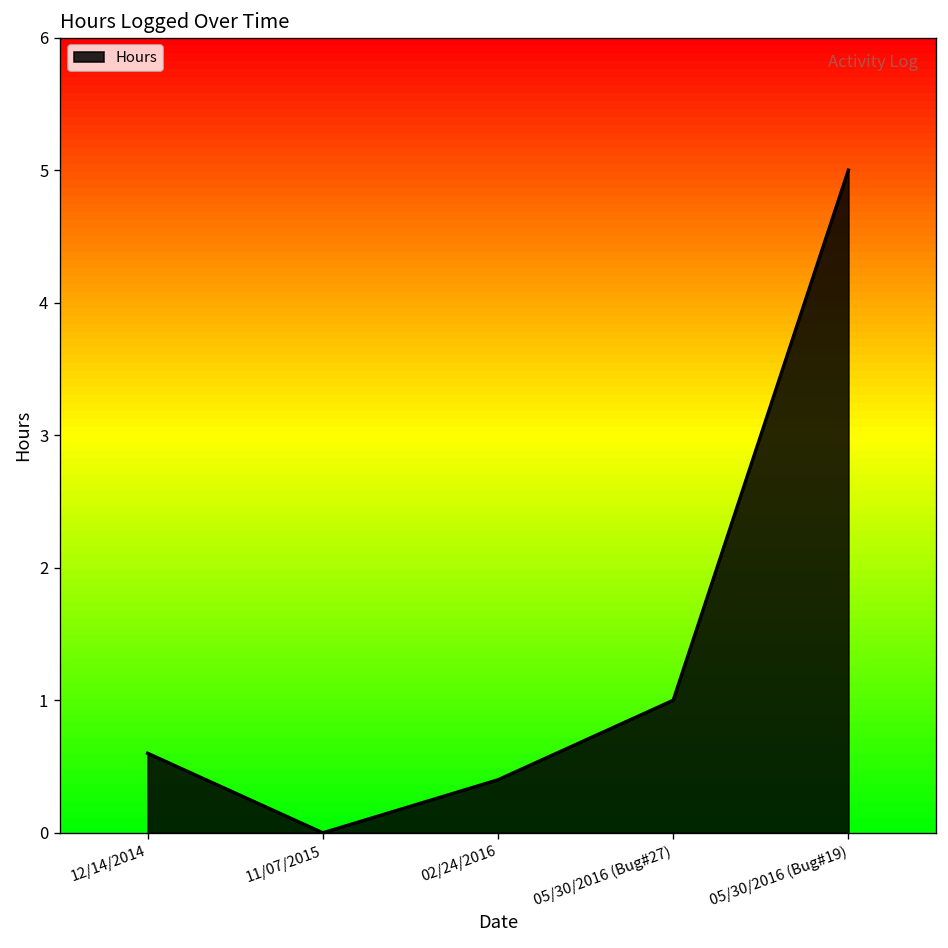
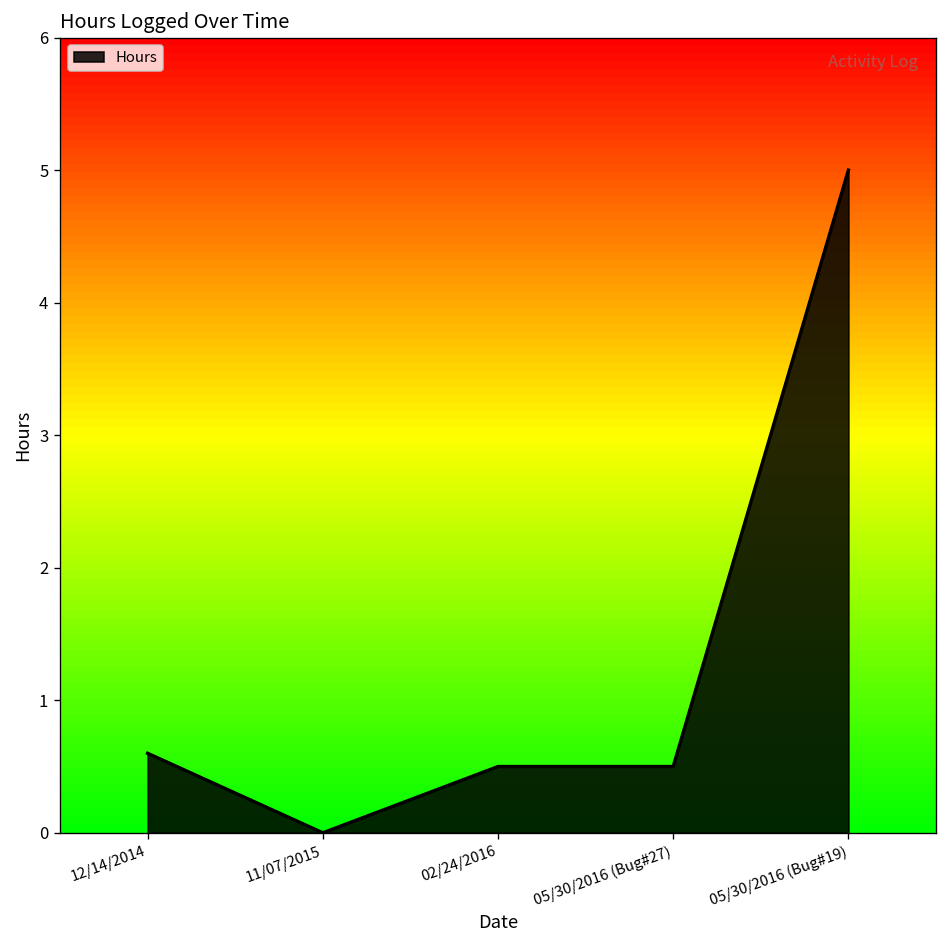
  {
    "12/14/2014": 0.6,
    "11/07/2015": 0.0,
-   "02/24/2016": 0.4,
-   "05/30/2016 (Bug#27)": 1.0,
+   "02/24/2016": 0.5,
+   "05/30/2016 (Bug#27)": 0.5,
    "05/30/2016 (Bug#19)": 5.0
  }
